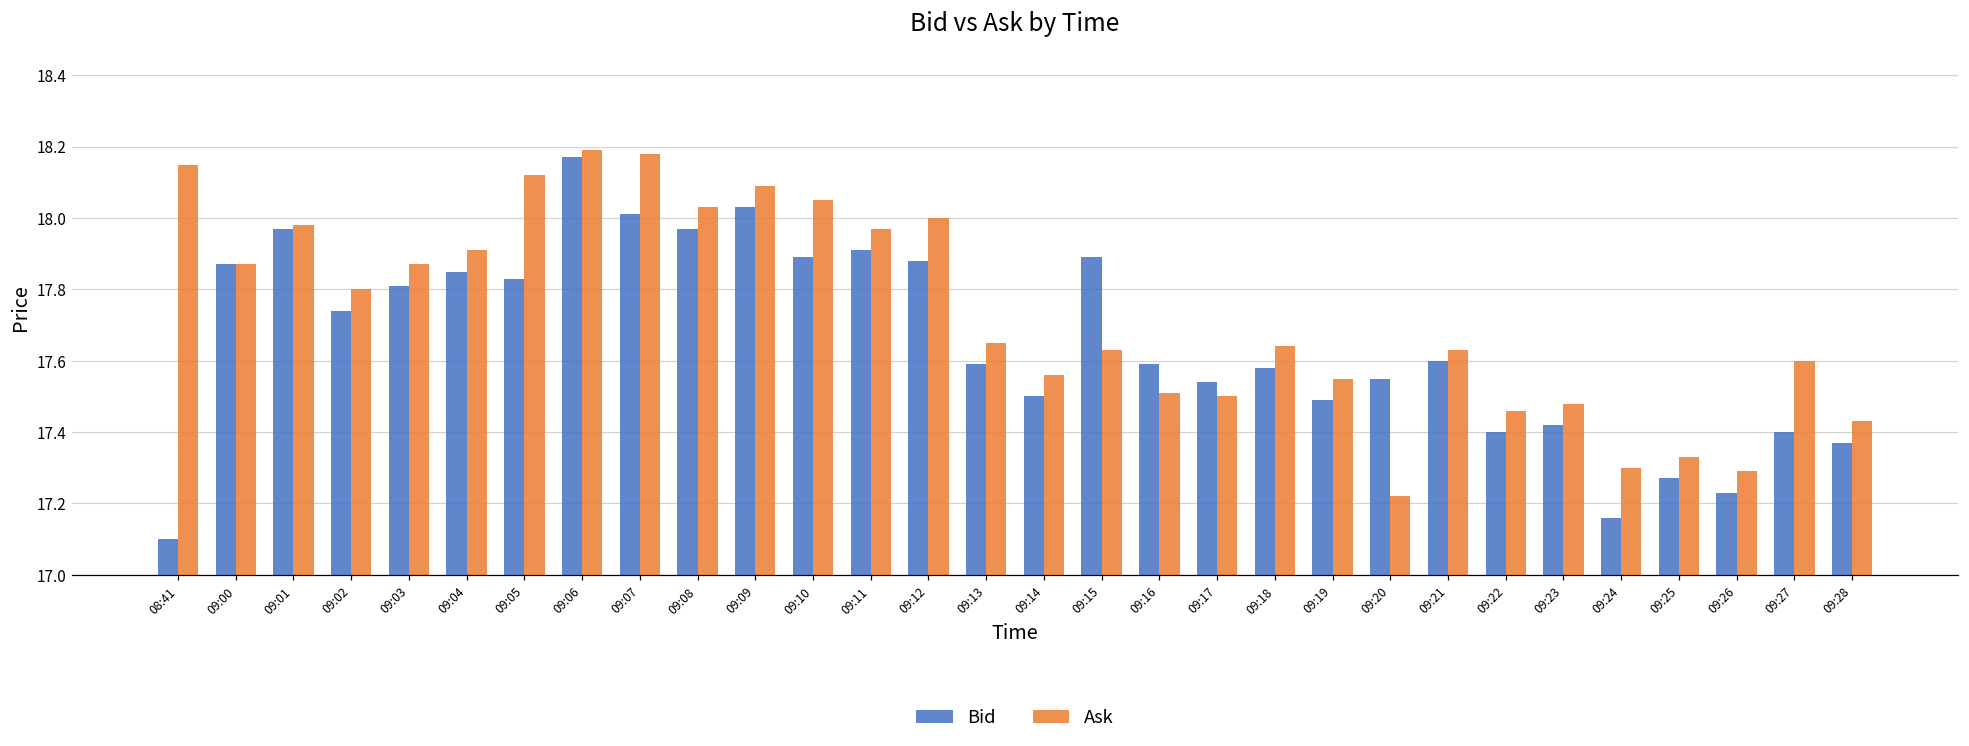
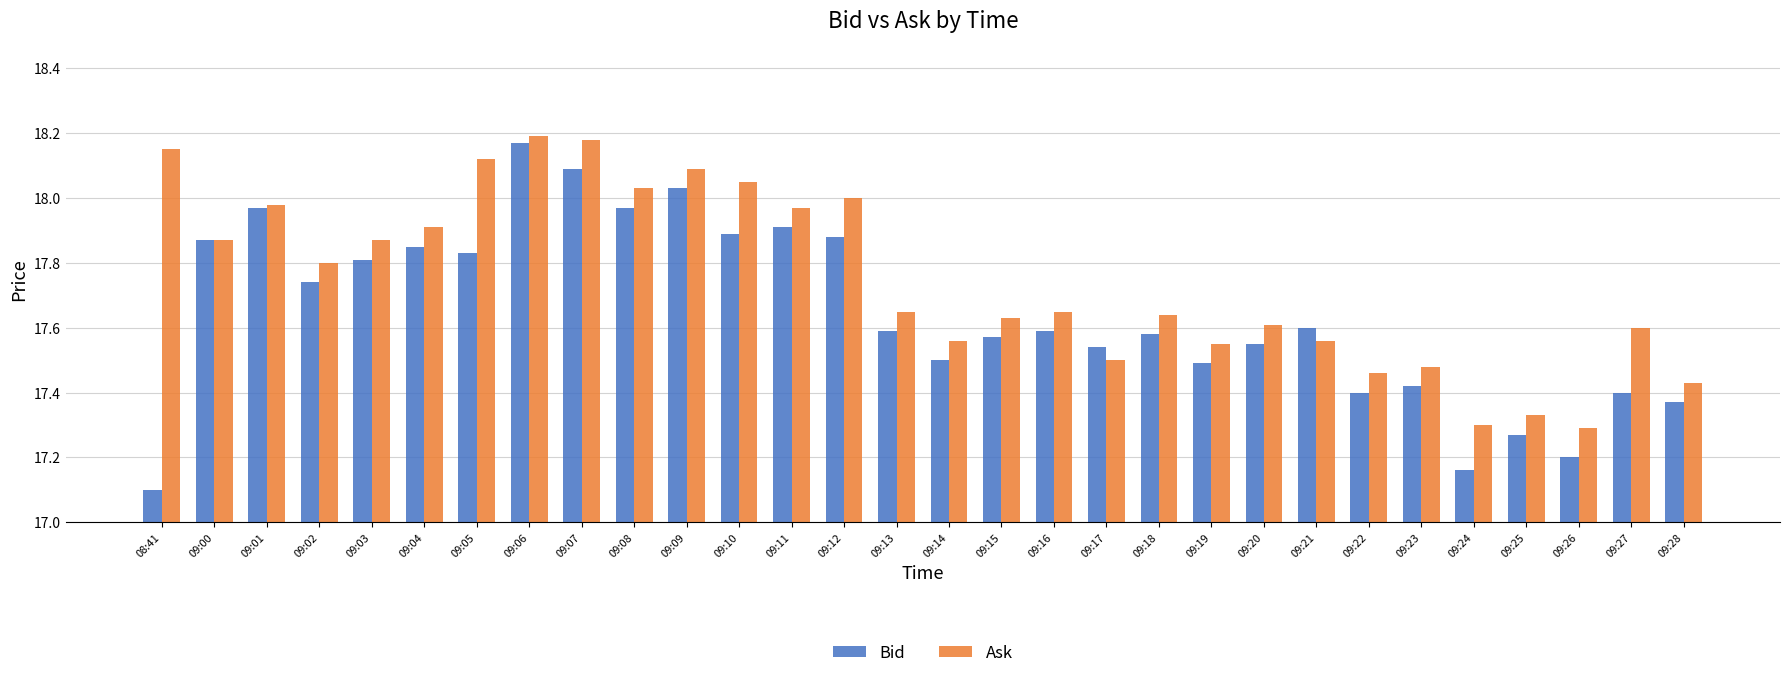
  {
    "Bid": {
      "08:41": 17.10,
      "09:00": 17.87,
      "09:01": 17.97,
      "09:02": 17.74,
      "09:03": 17.81,
      "09:04": 17.85,
      "09:05": 17.83,
      "09:06": 18.17,
-     "09:07": 18.01,
+     "09:07": 18.09,
      "09:08": 17.97,
      "09:09": 18.03,
      "09:10": 17.89,
      "09:11": 17.91,
      "09:12": 17.88,
      "09:13": 17.59,
      "09:14": 17.50,
-     "09:15": 17.89,
+     "09:15": 17.57,
      "09:16": 17.59,
      "09:17": 17.54,
      "09:18": 17.58,
      "09:19": 17.49,
      "09:20": 17.55,
      "09:21": 17.60,
      "09:22": 17.40,
      "09:23": 17.42,
      "09:24": 17.16,
      "09:25": 17.27,
-     "09:26": 17.23,
+     "09:26": 17.20,
      "09:27": 17.40,
      "09:28": 17.37
    },
    "Ask": {
      "08:41": 18.15,
      "09:00": 17.87,
      "09:01": 17.98,
      "09:02": 17.80,
      "09:03": 17.87,
      "09:04": 17.91,
      "09:05": 18.12,
      "09:06": 18.19,
      "09:07": 18.18,
      "09:08": 18.03,
      "09:09": 18.09,
      "09:10": 18.05,
      "09:11": 17.97,
      "09:12": 18.00,
      "09:13": 17.65,
      "09:14": 17.56,
      "09:15": 17.63,
-     "09:16": 17.51,
+     "09:16": 17.65,
      "09:17": 17.50,
      "09:18": 17.64,
      "09:19": 17.55,
-     "09:20": 17.22,
-     "09:21": 17.63,
+     "09:20": 17.61,
+     "09:21": 17.56,
      "09:22": 17.46,
      "09:23": 17.48,
      "09:24": 17.30,
      "09:25": 17.33,
      "09:26": 17.29,
      "09:27": 17.60,
      "09:28": 17.43
    }
  }
